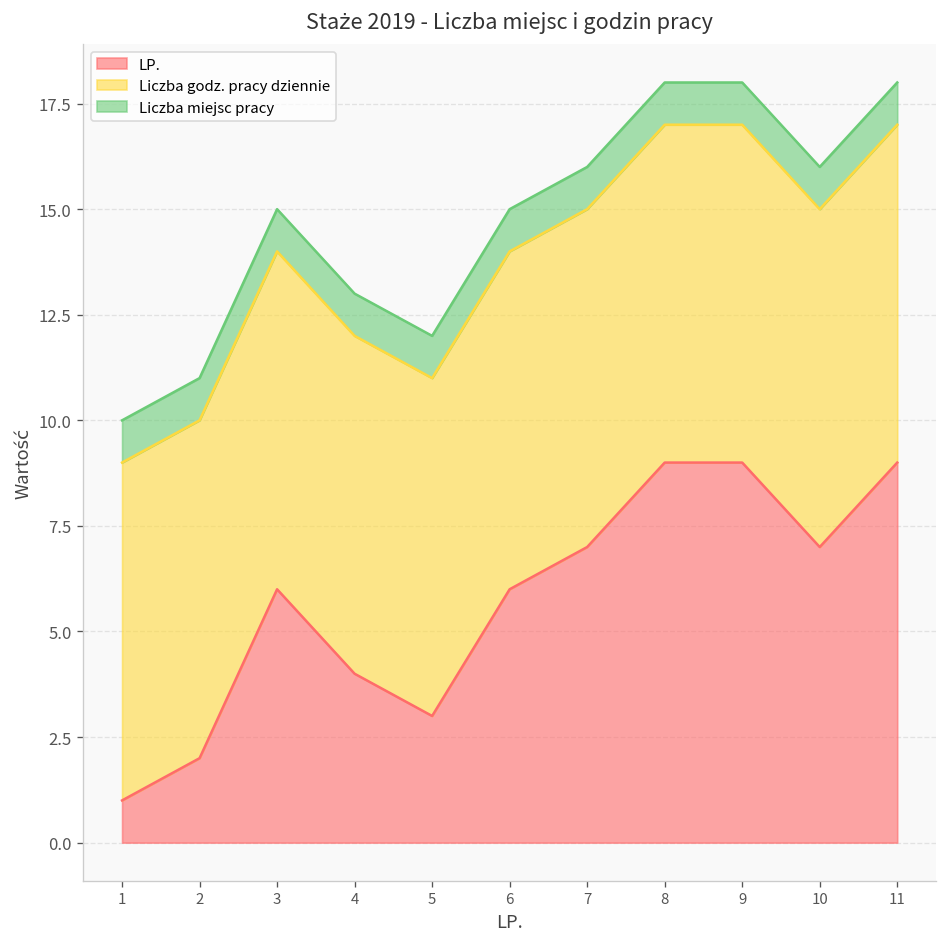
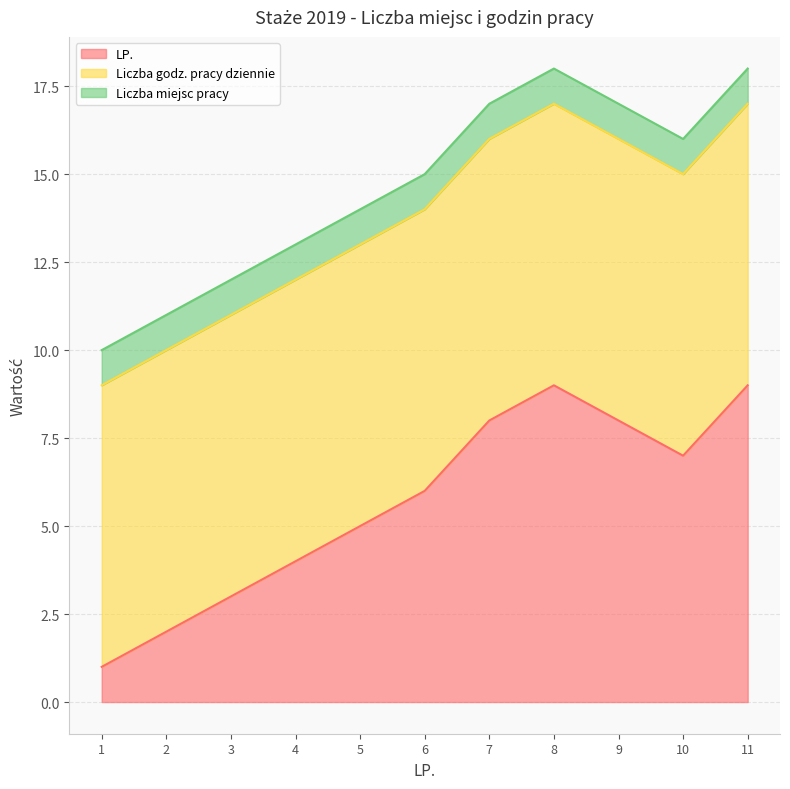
  {
    "LP.": {
      "1": 1,
      "2": 2,
-     "3": 6,
+     "3": 3,
      "4": 4,
-     "5": 3,
+     "5": 5,
      "6": 6,
-     "7": 7,
+     "7": 8,
      "8": 9,
-     "9": 9,
+     "9": 8,
      "10": 7,
      "11": 9
    },
    "Liczba godz. pracy dziennie": {
      "1": 8,
      "2": 8,
      "3": 8,
      "4": 8,
      "5": 8,
      "6": 8,
      "7": 8,
      "8": 8,
      "9": 8,
      "10": 8,
      "11": 8
    },
    "Liczba miejsc pracy": {
      "1": 1,
      "2": 1,
      "3": 1,
      "4": 1,
      "5": 1,
      "6": 1,
      "7": 1,
      "8": 1,
      "9": 1,
      "10": 1,
      "11": 1
    }
  }
